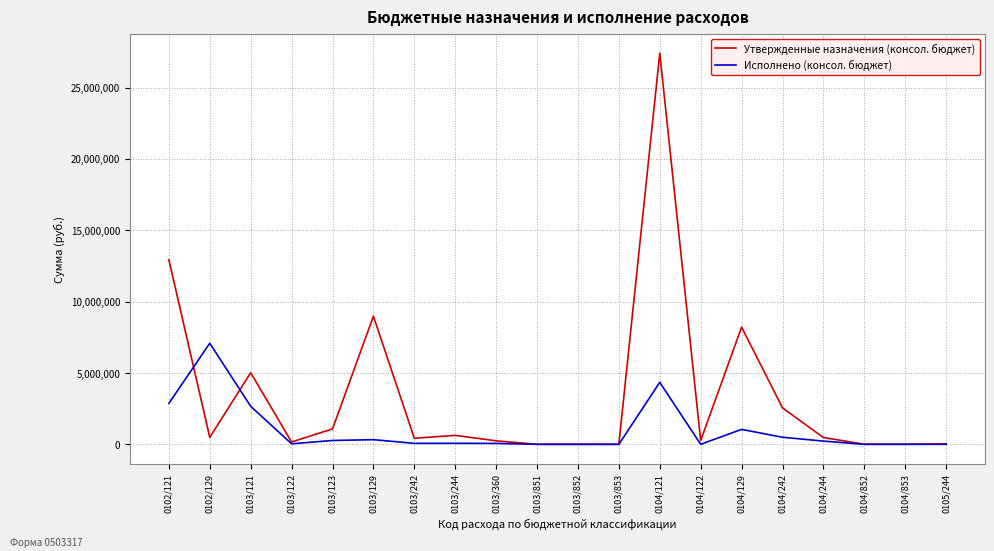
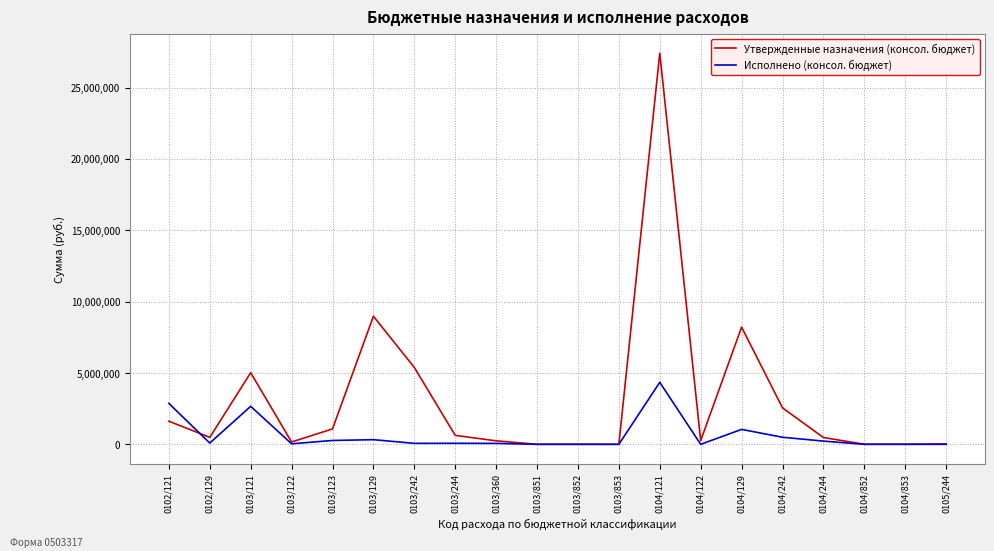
  {
    "Утвержденные назначения (консол. бюджет)": {
-     "0102/121": "12,900,000",
+     "0102/121": "1,600,000",
      "0102/129": "500,000",
      "0103/121": "5,000,000",
      "0103/123": "1,100,000",
      "0103/129": "9,000,000",
-     "0103/242": "400,000",
+     "0103/242": "5,400,000",
      "0103/244": "600,000",
      "0103/360": "200,000",
      "0104/121": "27,400,000",
      "0104/122": "300,000",
      "0104/129": "8,200,000",
      "0104/242": "2,600,000",
      "0104/244": "500,000"
    },
    "Исполнено (консол. бюджет)": {
      "0102/121": "2,900,000",
-     "0102/129": "7,100,000",
+     "0102/129": "100,000",
      "0103/121": "2,700,000",
      "0103/123": "300,000",
      "0103/129": "300,000",
      "0103/242": "100,000",
      "0103/244": "100,000",
      "0103/360": "100,000",
      "0104/121": "4,300,000",
      "0104/122": "0",
      "0104/129": "1,000,000",
      "0104/242": "500,000",
      "0104/244": "200,000"
    }
  }
